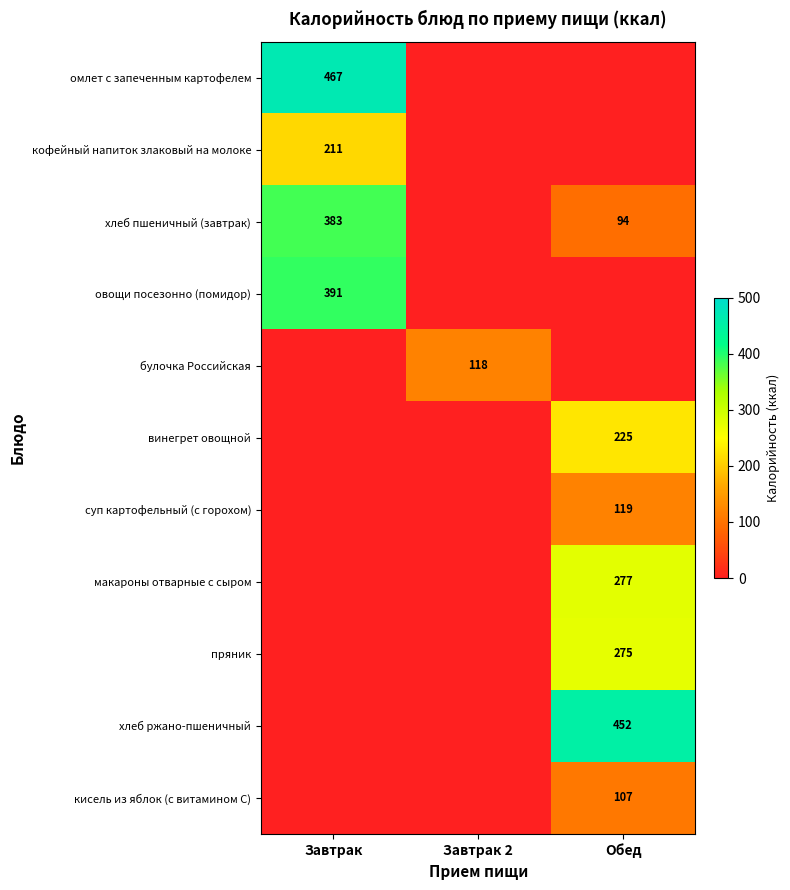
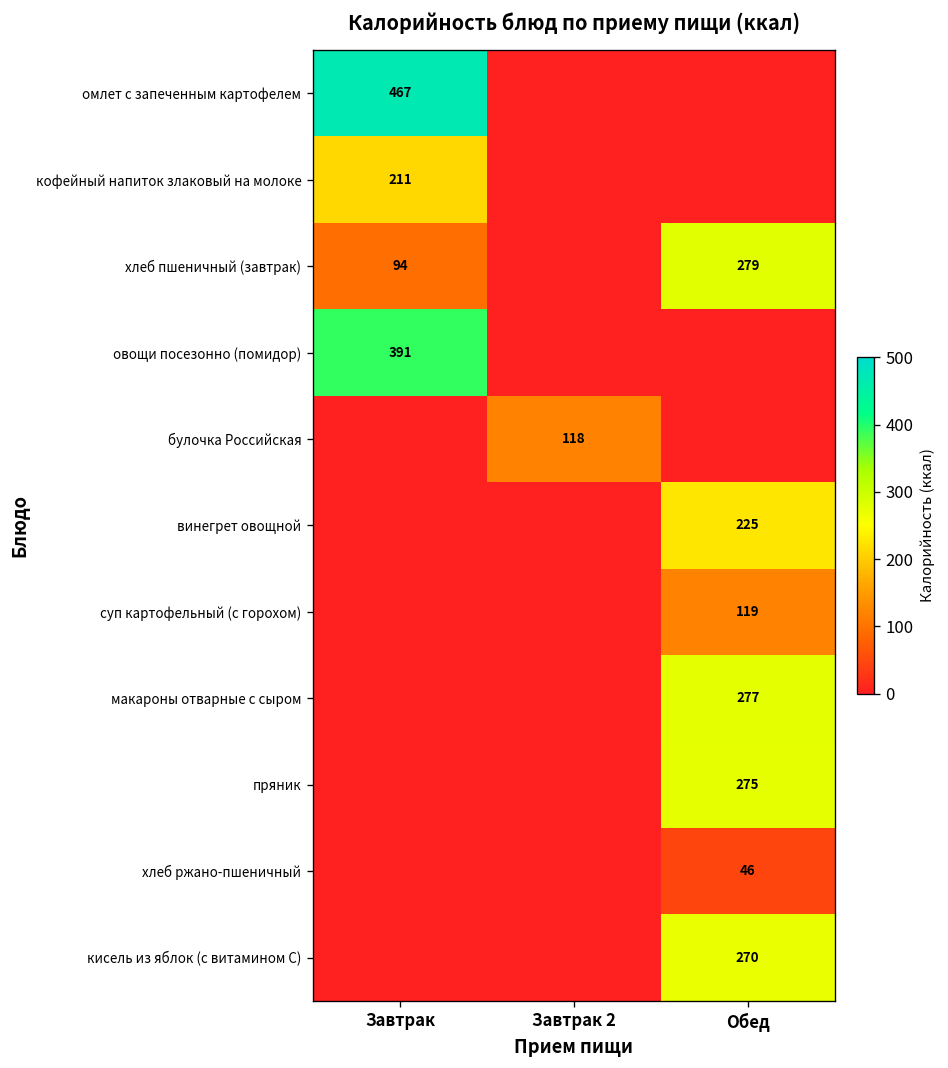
  {
    "омлет с запеченным картофелем": {
      "Завтрак": 467
    },
    "кофейный напиток злаковый на молоке": {
      "Завтрак": 211
    },
    "хлеб пшеничный (завтрак)": {
-     "Завтрак": 383,
-     "Обед": 94
+     "Завтрак": 94,
+     "Обед": 279
    },
    "овощи посезонно (помидор)": {
      "Завтрак": 391
    },
    "булочка Российская": {
      "Завтрак 2": 118
    },
    "винегрет овощной": {
      "Обед": 225
    },
    "суп картофельный (с горохом)": {
      "Обед": 119
    },
    "макароны отварные с сыром": {
      "Обед": 277
    },
    "пряник": {
      "Обед": 275
    },
    "хлеб ржано-пшеничный": {
-     "Обед": 452
+     "Обед": 46
    },
    "кисель из яблок (с витамином С)": {
-     "Обед": 107
+     "Обед": 270
    }
  }
